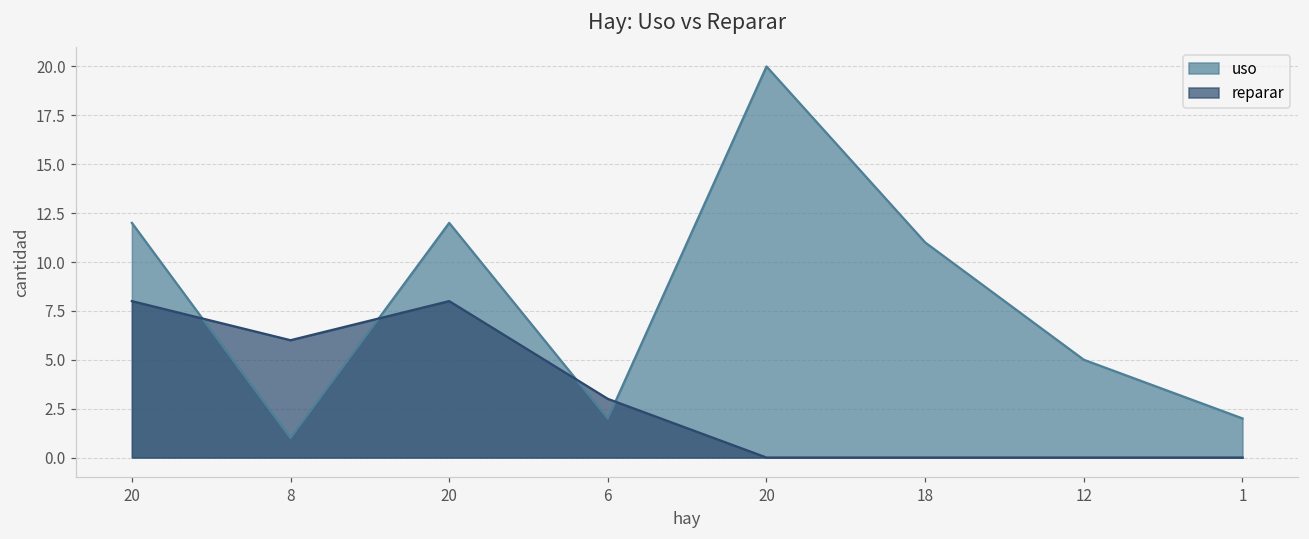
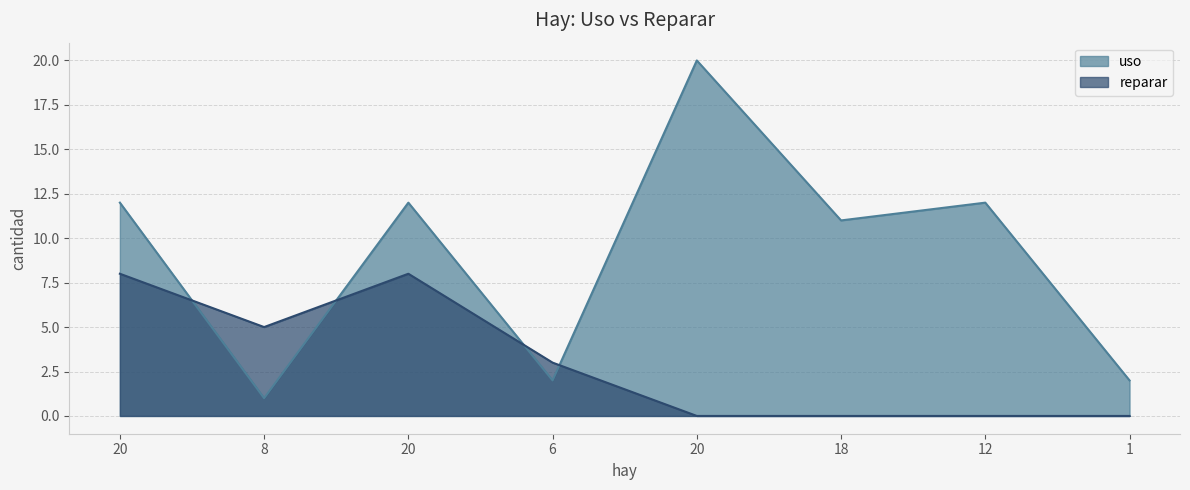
  {
    "uso": {
      "8": 1,
      "6": 2,
      "18": 11,
-     "12": 5,
+     "12": 12,
      "1": 2
    },
    "reparar": {
-     "8": 6,
+     "8": 5,
      "6": 3,
      "18": 0,
      "12": 0,
      "1": 0
    }
  }
